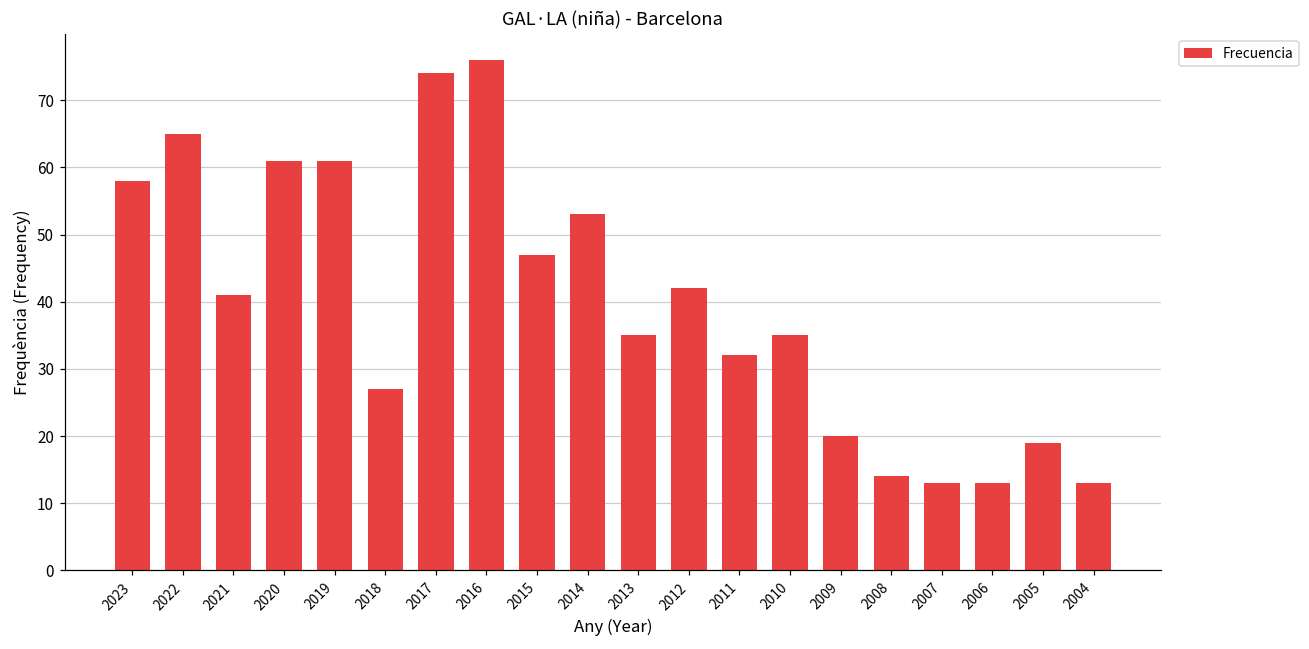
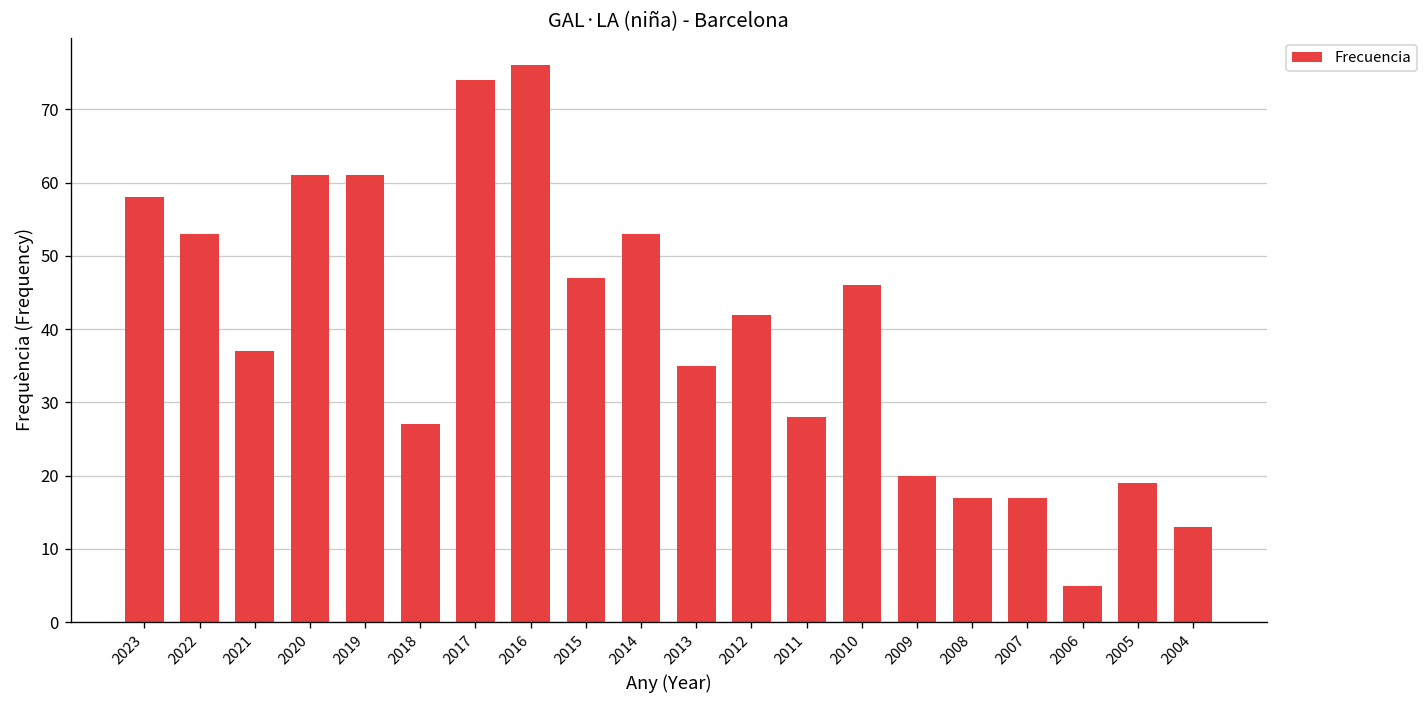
  {
    "2023": 58,
-   "2022": 65,
-   "2021": 41,
+   "2022": 53,
+   "2021": 37,
    "2020": 61,
    "2019": 61,
    "2018": 27,
    "2017": 74,
    "2016": 76,
    "2015": 47,
    "2014": 53,
    "2013": 35,
    "2012": 42,
-   "2011": 32,
-   "2010": 35,
+   "2011": 28,
+   "2010": 46,
    "2009": 20,
-   "2008": 14,
-   "2007": 13,
-   "2006": 13,
+   "2008": 17,
+   "2007": 17,
+   "2006": 5,
    "2005": 19,
    "2004": 13
  }
